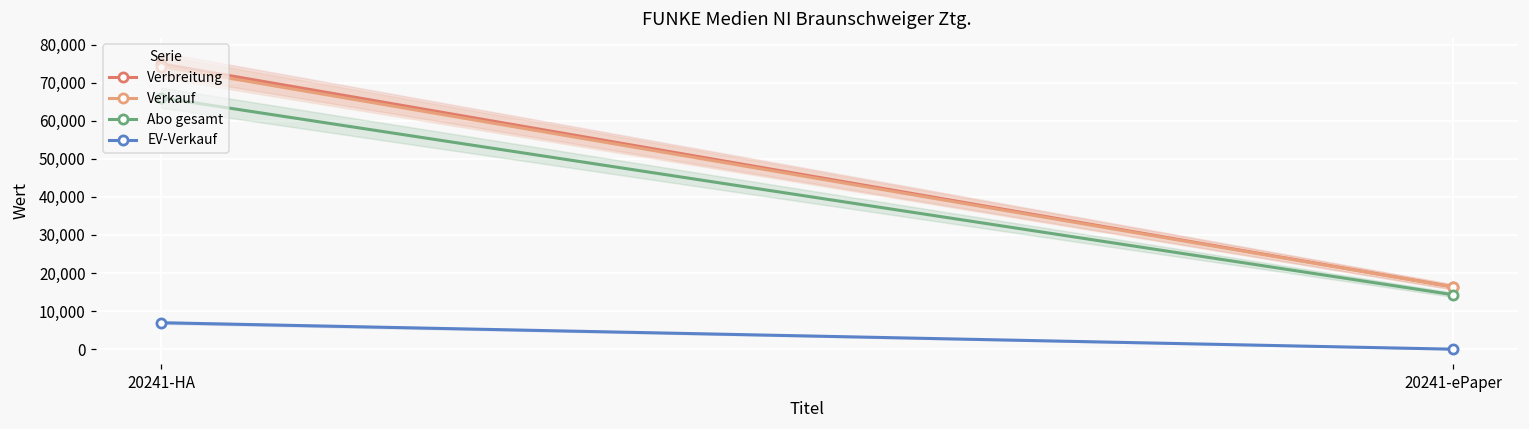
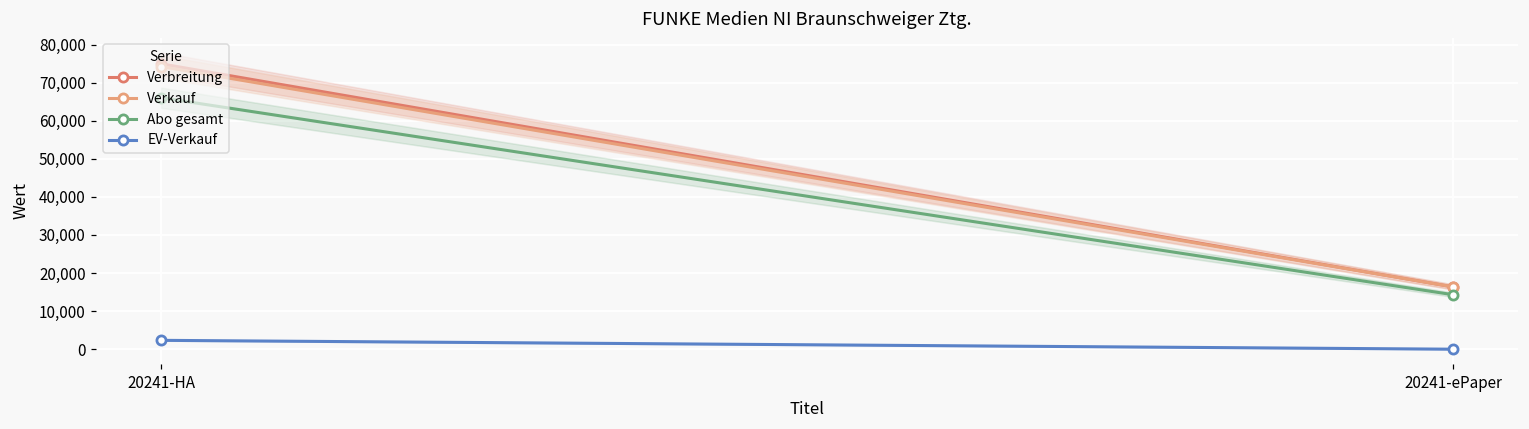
  {
    "EV-Verkauf": {
-     "20241-HA": "7,000",
+     "20241-HA": "2,000",
      "20241-ePaper": "0"
    }
  }
